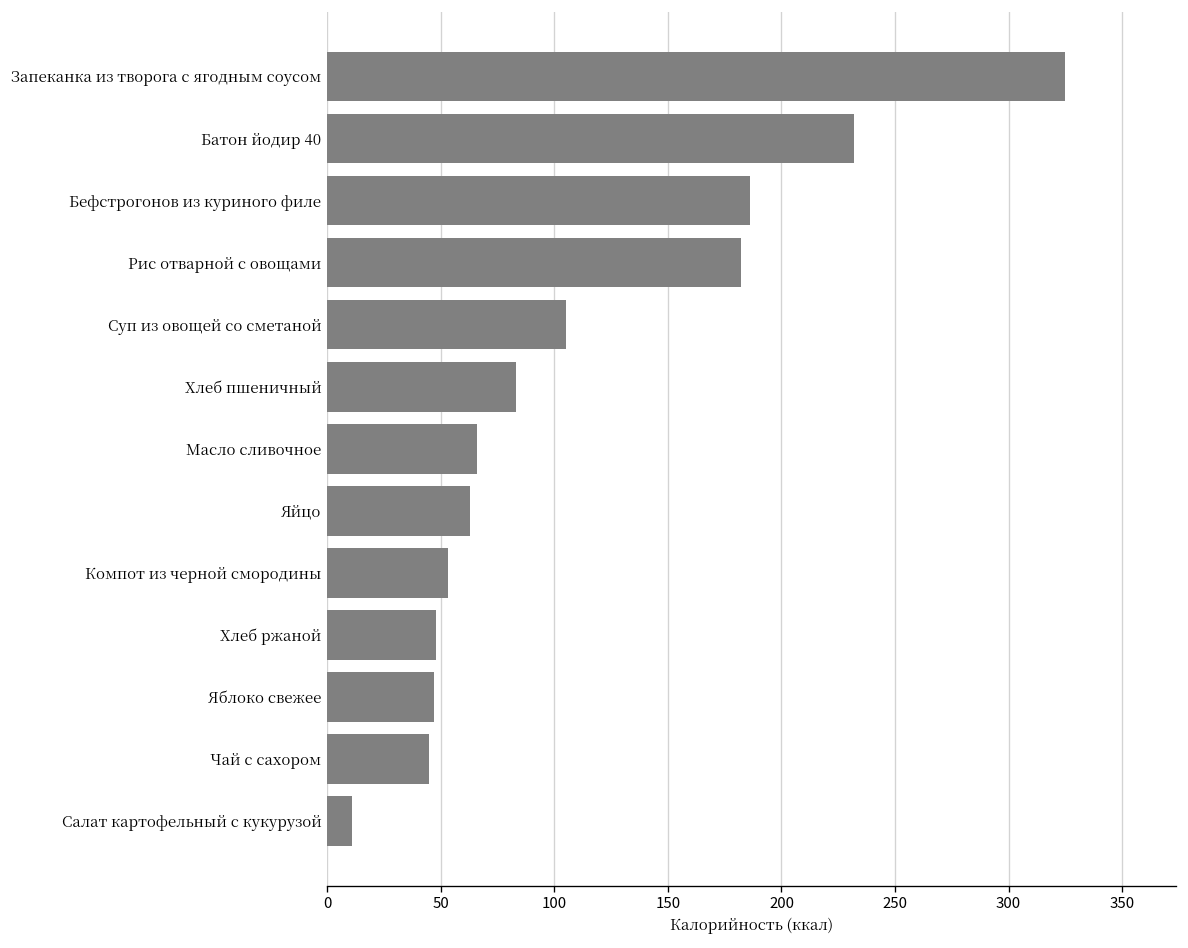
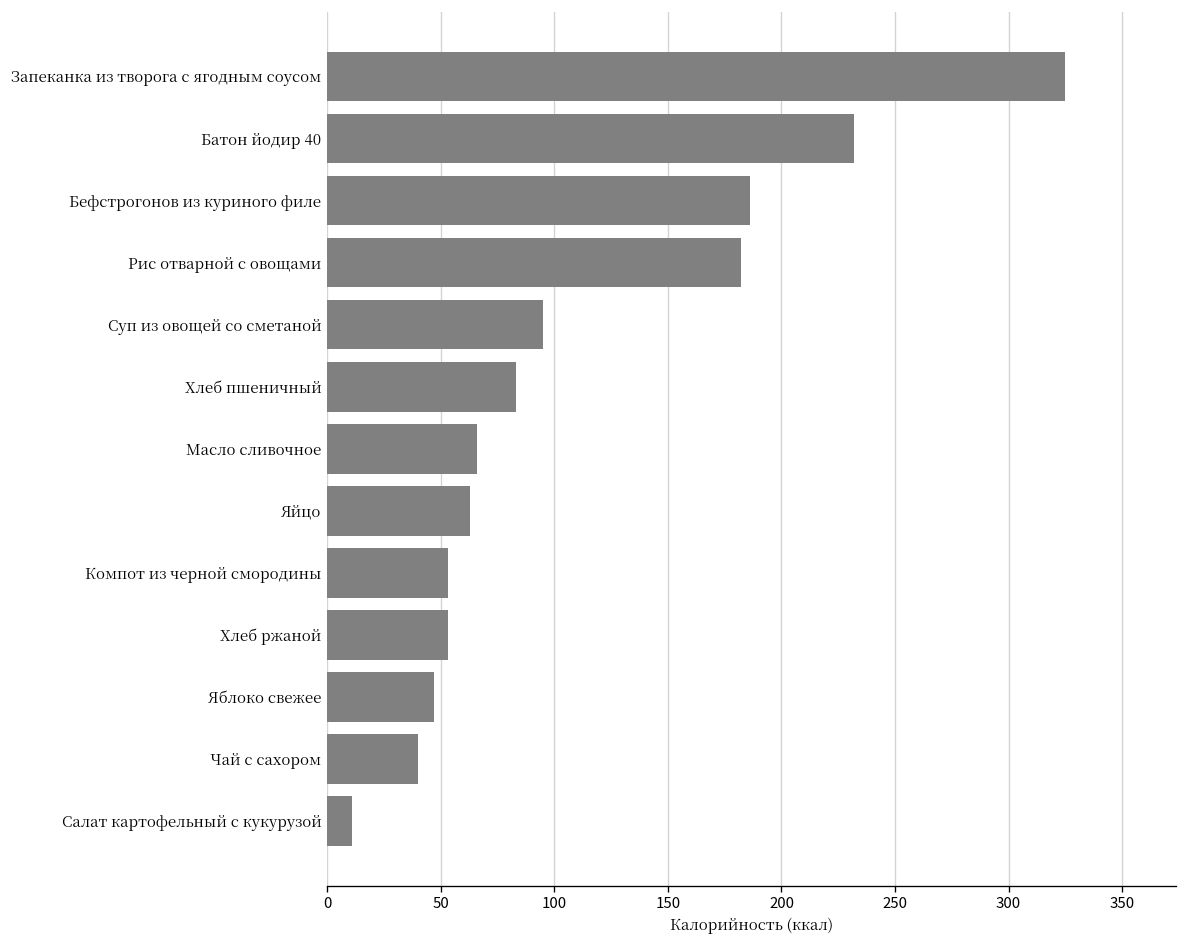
  {
    "Запеканка из творога с ягодным соусом": 325,
    "Батон йодир 40": 232,
    "Бефстрогонов из куриного филе": 186,
    "Рис отварной с овощами": 182,
-   "Суп из овощей со сметаной": 105,
+   "Суп из овощей со сметаной": 95,
    "Хлеб пшеничный": 83,
    "Масло сливочное": 66,
    "Яйцо": 63,
    "Компот из черной смородины": 53,
-   "Хлеб ржаной": 48,
+   "Хлеб ржаной": 53,
    "Яблоко свежее": 47,
-   "Чай с сахором": 45,
+   "Чай с сахором": 40,
    "Салат картофельный с кукурузой": 11
  }
